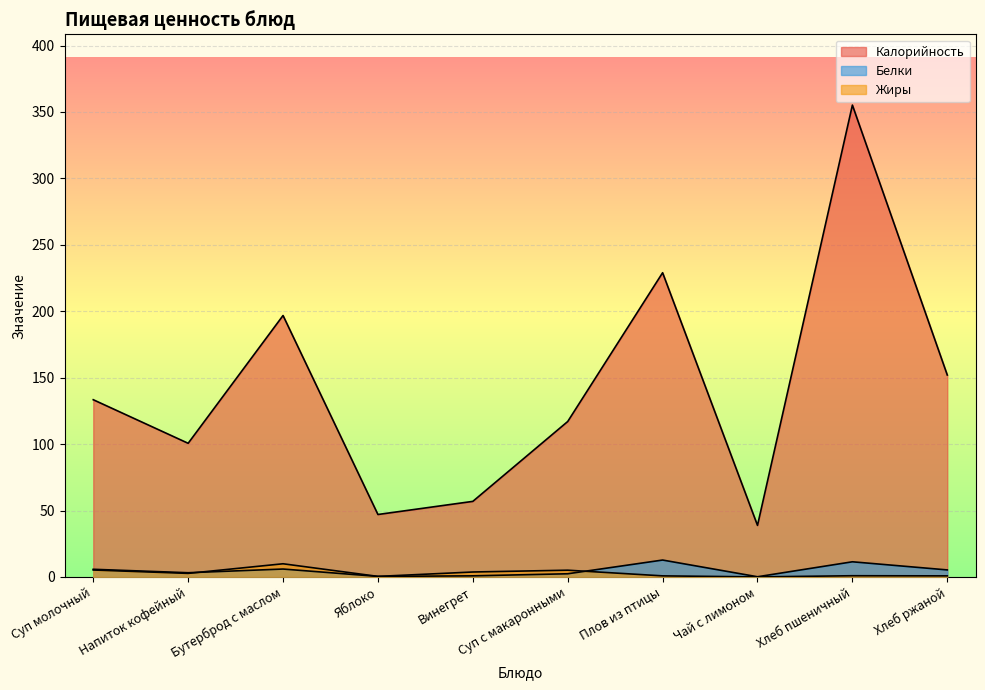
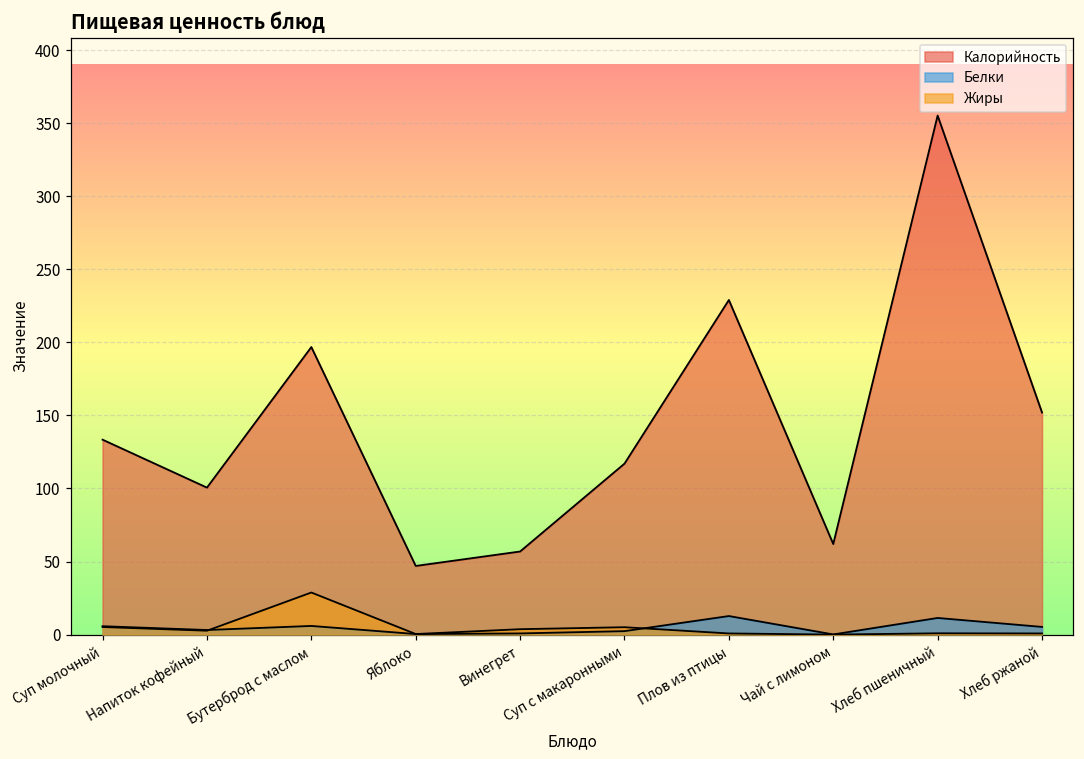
  {
    "Калорийность": {
      "Суп молочный": 133,
      "Напиток кофейный": 101,
      "Бутерброд с маслом": 197,
      "Яблоко": 47,
      "Винегрет": 57,
      "Суп с макаронными": 117,
      "Плов из птицы": 229,
-     "Чай с лимоном": 39,
+     "Чай с лимоном": 62,
      "Хлеб пшеничный": 355,
      "Хлеб ржаной": 152
    },
    "Белки": {
      "Бутерброд с маслом": 6,
      "Винегрет": 1,
      "Суп с макаронными": 2,
      "Плов из птицы": 13,
      "Хлеб пшеничный": 11,
      "Хлеб ржаной": 5
    },
    "Жиры": {
-     "Бутерброд с маслом": 10,
+     "Бутерброд с маслом": 29,
      "Винегрет": 4,
      "Суп с макаронными": 5,
      "Плов из птицы": 1,
      "Хлеб пшеничный": 1,
      "Хлеб ржаной": 1
    }
  }
